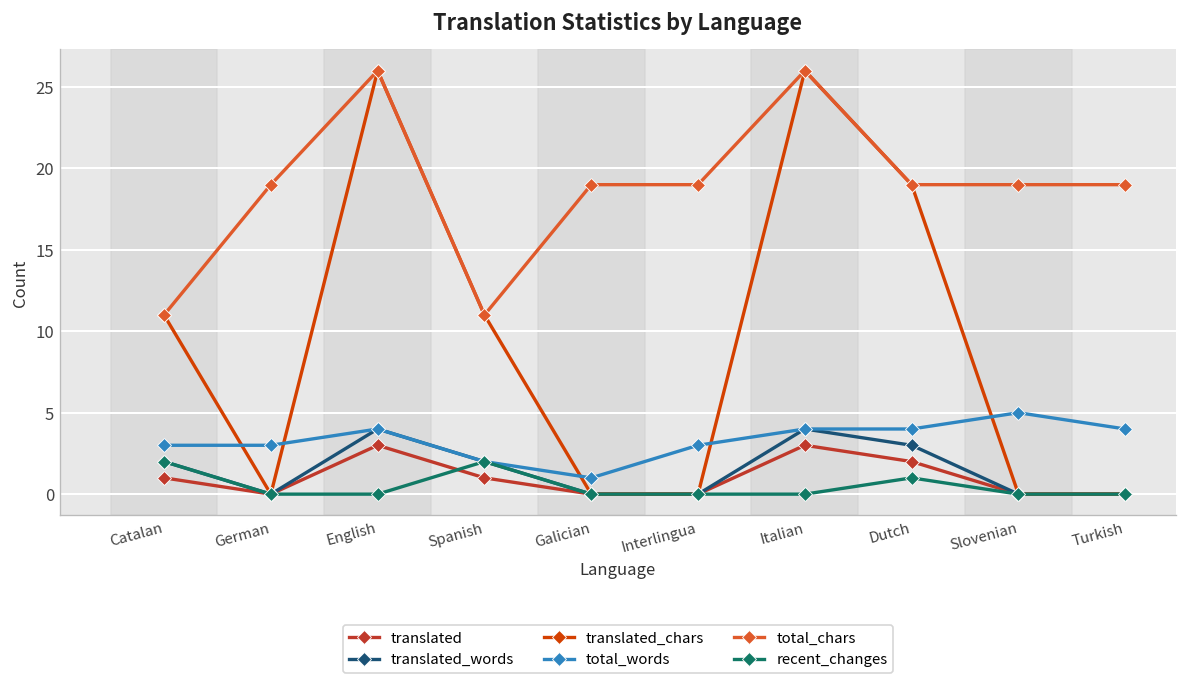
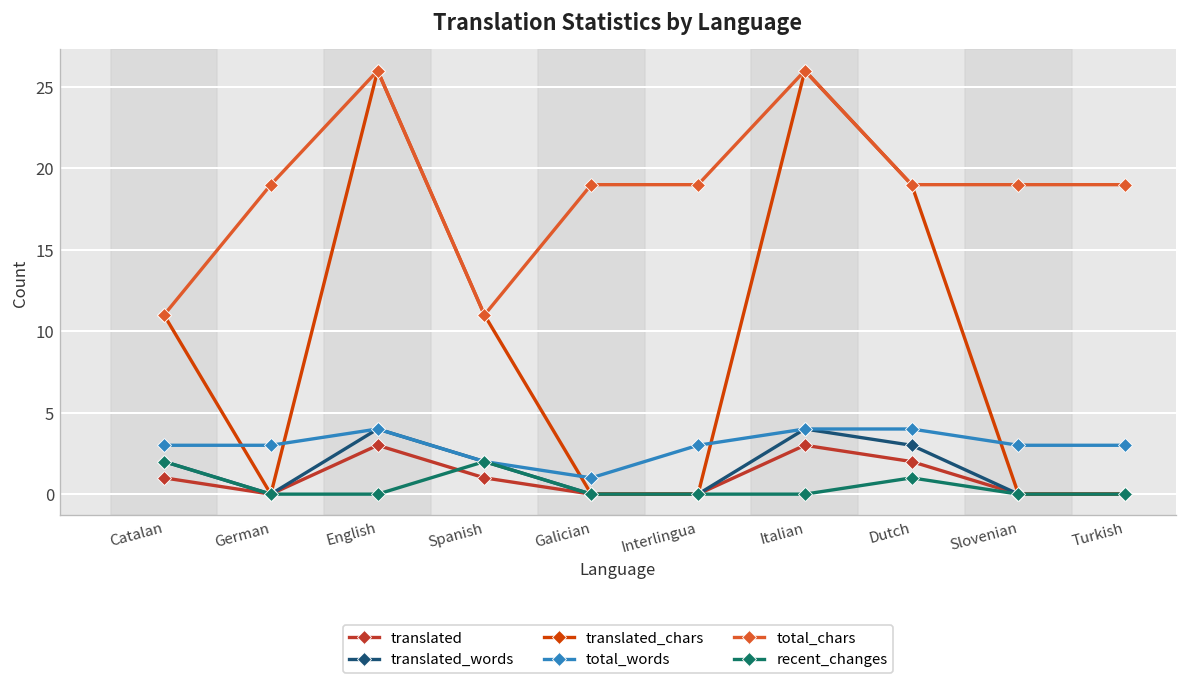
  {
    "total_words": {
      "Catalan": 3,
      "German": 3,
      "Galician": 1,
      "Interlingua": 3,
      "Dutch": 4,
-     "Slovenian": 5,
-     "Turkish": 4
+     "Slovenian": 3,
+     "Turkish": 3
    }
  }
